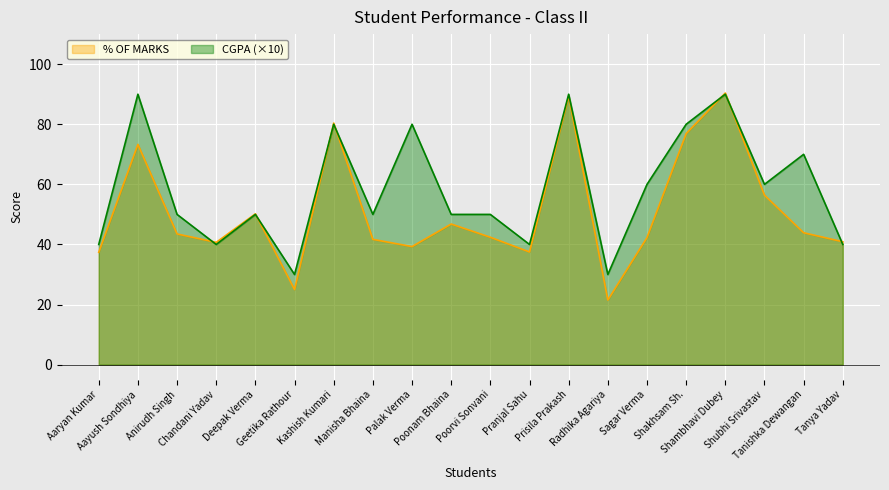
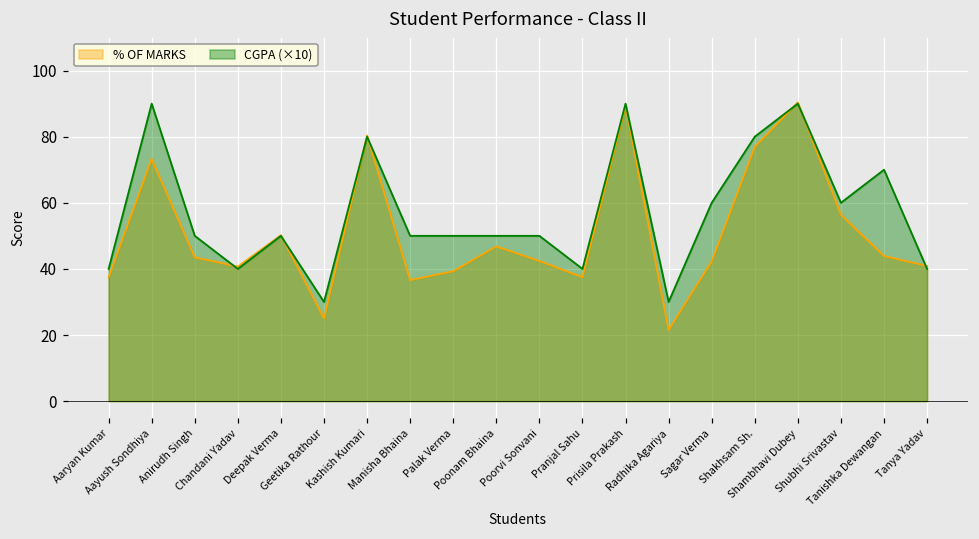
  {
    "% OF MARKS": {
      "Aaryan Kumar": 37,
      "Aayush Sondhiya": 73,
      "Anirudh Singh": 44,
      "Geetika Rathour": 25,
-     "Manisha Bhaina": 42,
+     "Manisha Bhaina": 37,
      "Palak Verma": 39,
      "Poonam Bhaina": 47,
      "Poorvi Sonvani": 42,
      "Pranjal Sahu": 38,
      "Radhika Agariya": 22,
      "Sagar Verma": 42,
      "Shakhsam Sh.": 77,
      "Shubhi Srivastav": 56,
      "Tanishka Dewangan": 44,
      "Tanya Yadav": 41
    },
    "CGPA (×10)": {
      "Aaryan Kumar": 40,
      "Aayush Sondhiya": 90,
      "Anirudh Singh": 50,
      "Geetika Rathour": 30,
      "Manisha Bhaina": 50,
-     "Palak Verma": 80,
+     "Palak Verma": 50,
      "Poonam Bhaina": 50,
      "Poorvi Sonvani": 50,
      "Pranjal Sahu": 40,
      "Radhika Agariya": 30,
      "Sagar Verma": 60,
      "Shakhsam Sh.": 80,
      "Shubhi Srivastav": 60,
      "Tanishka Dewangan": 70,
      "Tanya Yadav": 40
    }
  }
